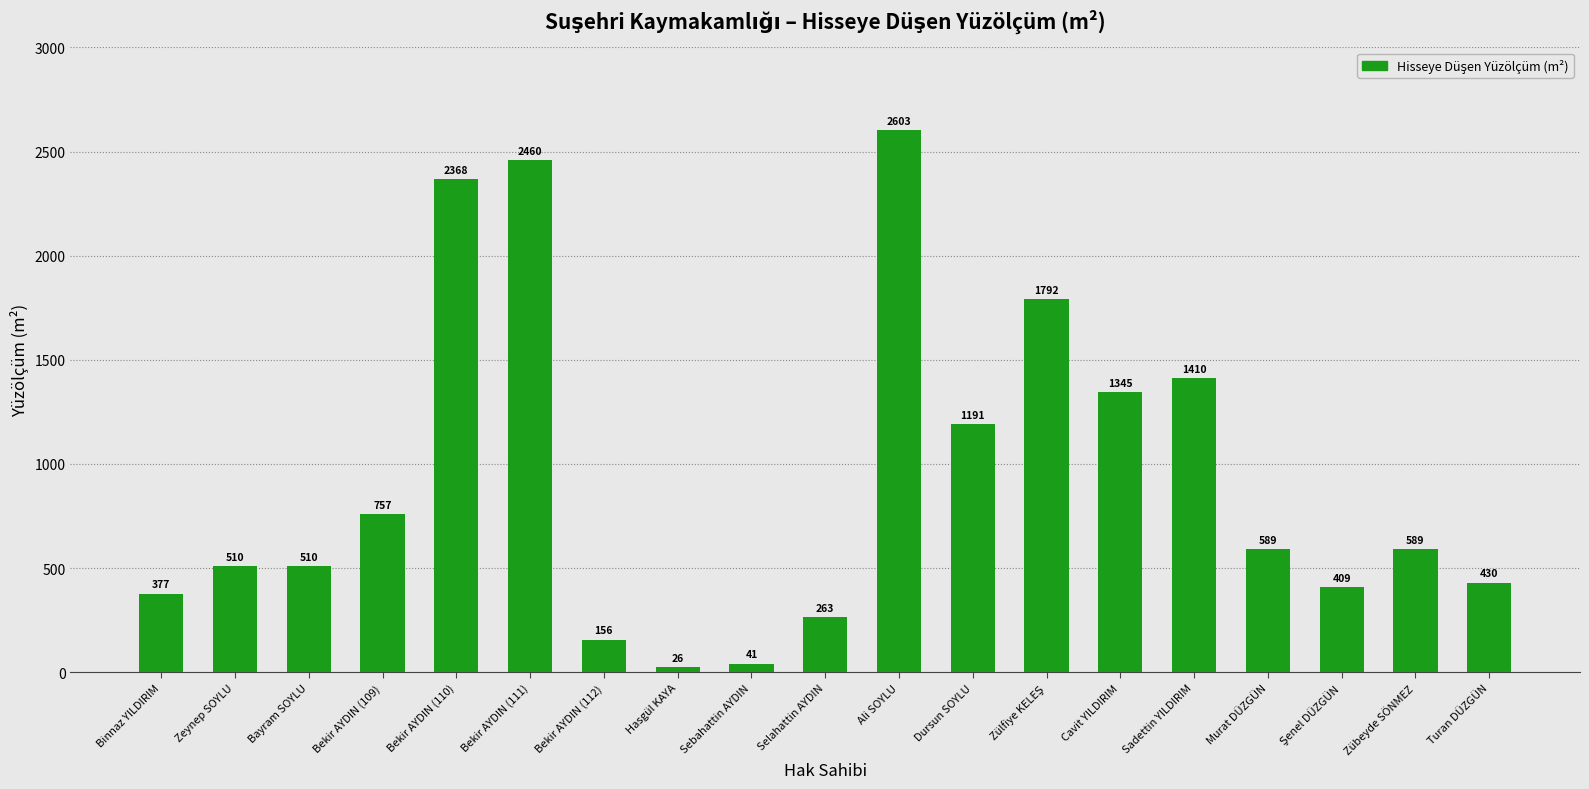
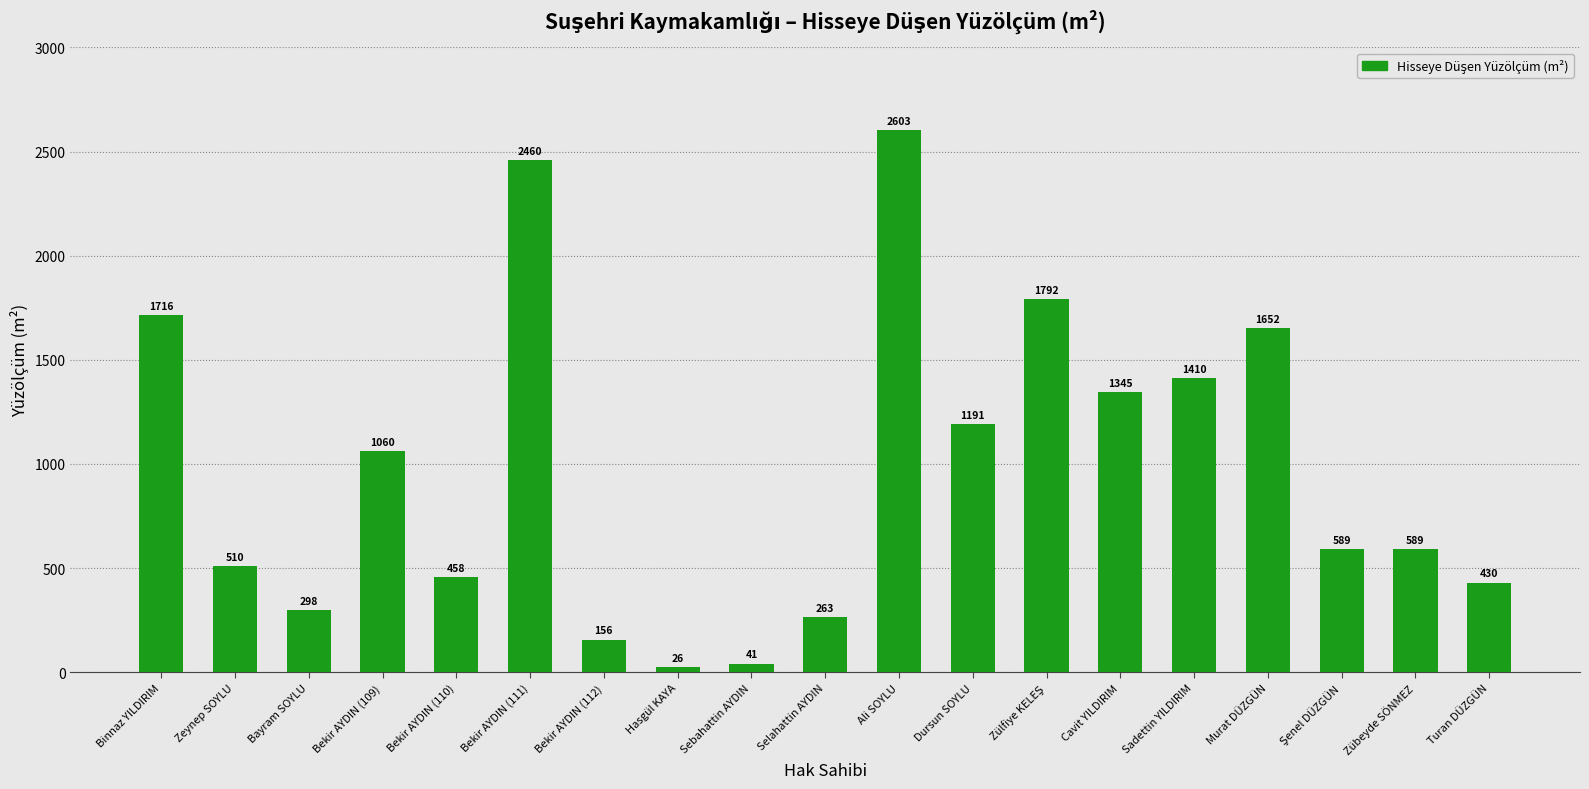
  {
-   "Binnaz YILDIRIM": 377,
+   "Binnaz YILDIRIM": 1716,
    "Zeynep SOYLU": 510,
-   "Bayram SOYLU": 510,
-   "Bekir AYDIN (109)": 757,
-   "Bekir AYDIN (110)": 2368,
+   "Bayram SOYLU": 298,
+   "Bekir AYDIN (109)": 1060,
+   "Bekir AYDIN (110)": 458,
    "Bekir AYDIN (111)": 2460,
    "Bekir AYDIN (112)": 156,
    "Hasgül KAYA": 26,
    "Sebahattin AYDIN": 41,
    "Selahattin AYDIN": 263,
    "Ali SOYLU": 2603,
    "Dursun SOYLU": 1191,
    "Zülfiye KELEŞ": 1792,
    "Cavit YILDIRIM": 1345,
    "Sadettin YILDIRIM": 1410,
-   "Murat DÜZGÜN": 589,
-   "Şenel DÜZGÜN": 409,
+   "Murat DÜZGÜN": 1652,
+   "Şenel DÜZGÜN": 589,
    "Zübeyde SÖNMEZ": 589,
    "Turan DÜZGÜN": 430
  }
